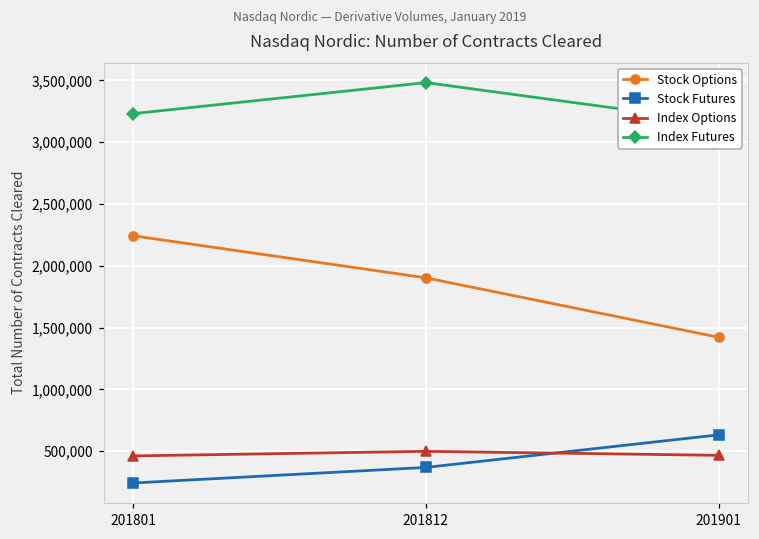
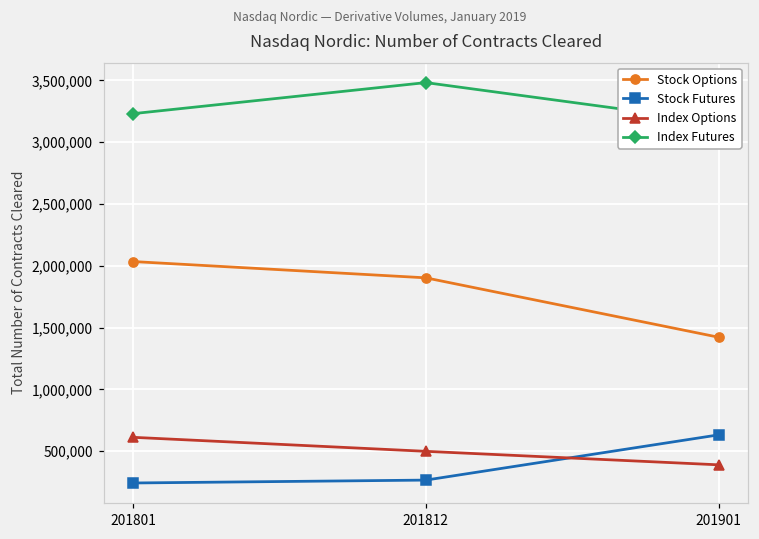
  {
    "Stock Options": {
-     "201801": "2,240,000",
+     "201801": "2,030,000",
      "201812": "1,900,000",
      "201901": "1,420,000"
    },
    "Stock Futures": {
      "201801": "240,000",
-     "201812": "370,000",
+     "201812": "270,000",
      "201901": "630,000"
    },
    "Index Options": {
-     "201801": "460,000",
+     "201801": "610,000",
      "201812": "500,000",
-     "201901": "470,000"
+     "201901": "390,000"
    },
    "Index Futures": {
      "201801": "3,230,000",
      "201812": "3,480,000"
    }
  }
